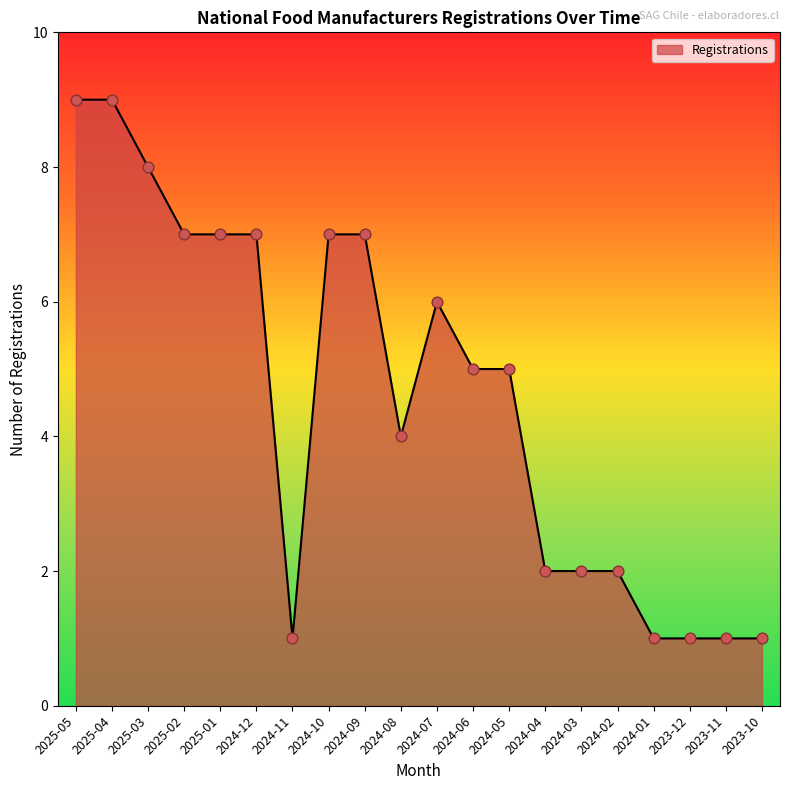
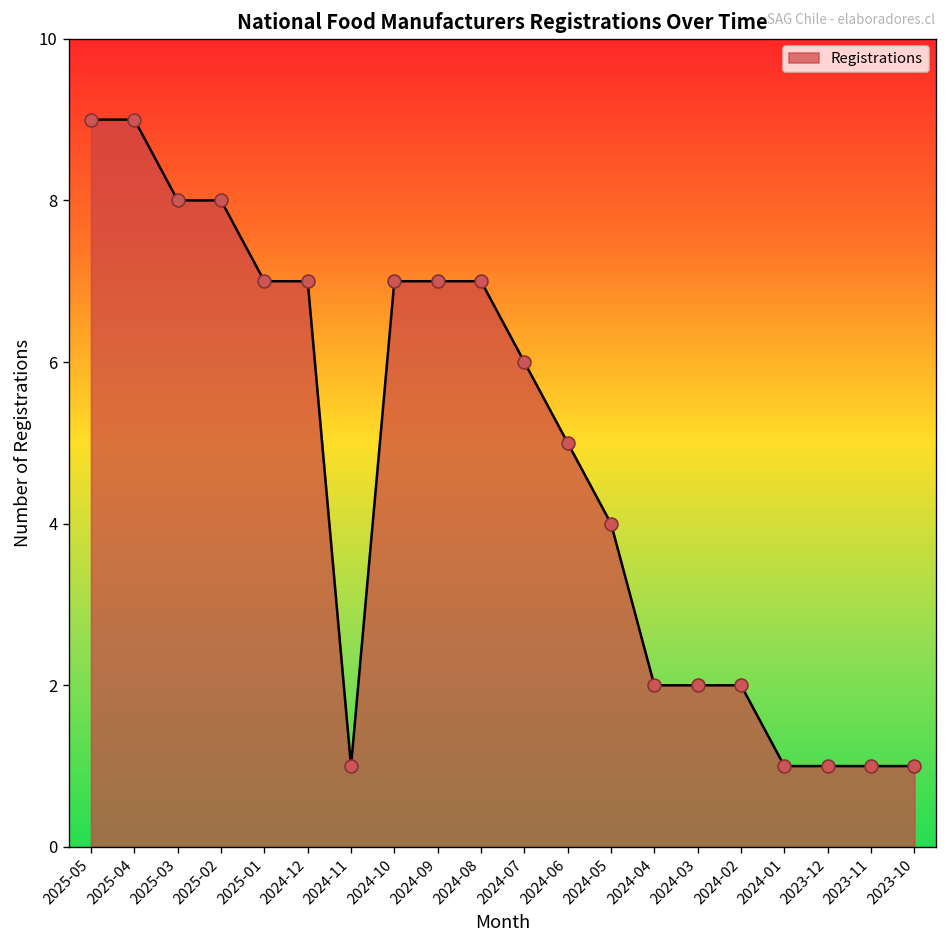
  {
    "2025-05": 9,
    "2025-04": 9,
    "2025-03": 8,
-   "2025-02": 7,
+   "2025-02": 8,
    "2025-01": 7,
    "2024-12": 7,
    "2024-11": 1,
    "2024-10": 7,
    "2024-09": 7,
-   "2024-08": 4,
+   "2024-08": 7,
    "2024-07": 6,
    "2024-06": 5,
-   "2024-05": 5,
+   "2024-05": 4,
    "2024-04": 2,
    "2024-03": 2,
    "2024-02": 2,
    "2024-01": 1,
    "2023-12": 1,
    "2023-11": 1,
    "2023-10": 1
  }
